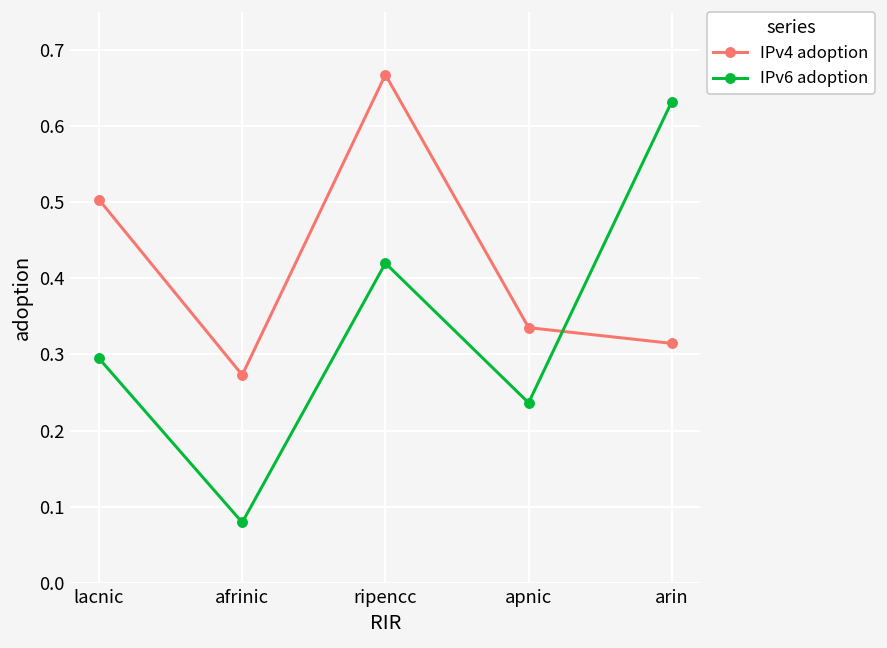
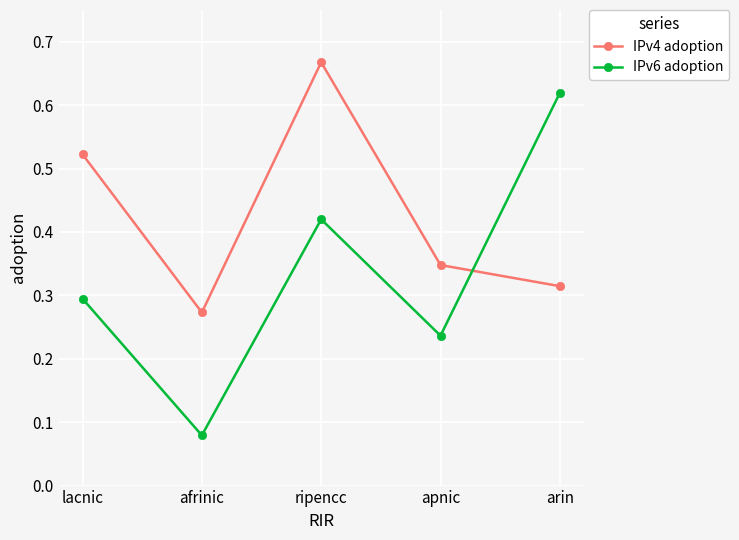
  {
    "IPv4 adoption": {
-     "lacnic": 0.50,
+     "lacnic": 0.52,
      "afrinic": 0.27,
      "ripencc": 0.67,
-     "apnic": 0.34,
+     "apnic": 0.35,
      "arin": 0.31
    },
    "IPv6 adoption": {
      "lacnic": 0.29,
      "afrinic": 0.08,
      "ripencc": 0.42,
      "apnic": 0.24,
-     "arin": 0.63
+     "arin": 0.62
    }
  }
